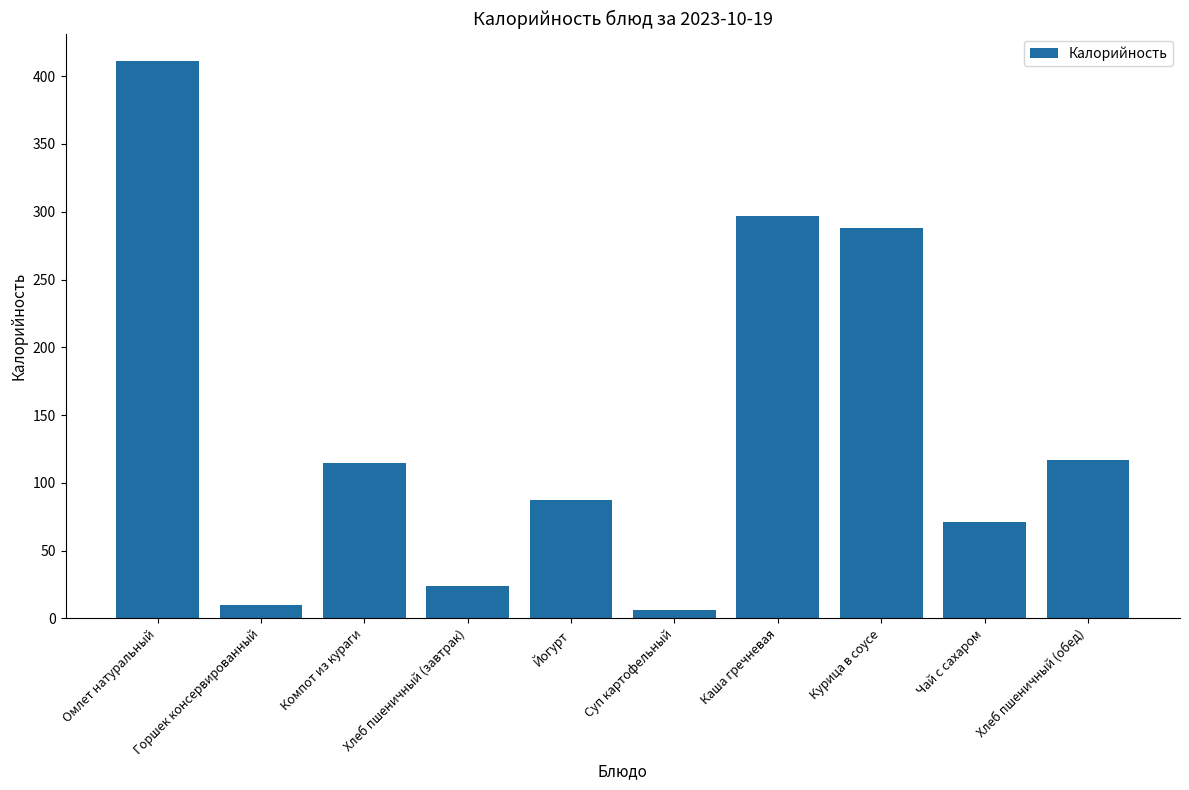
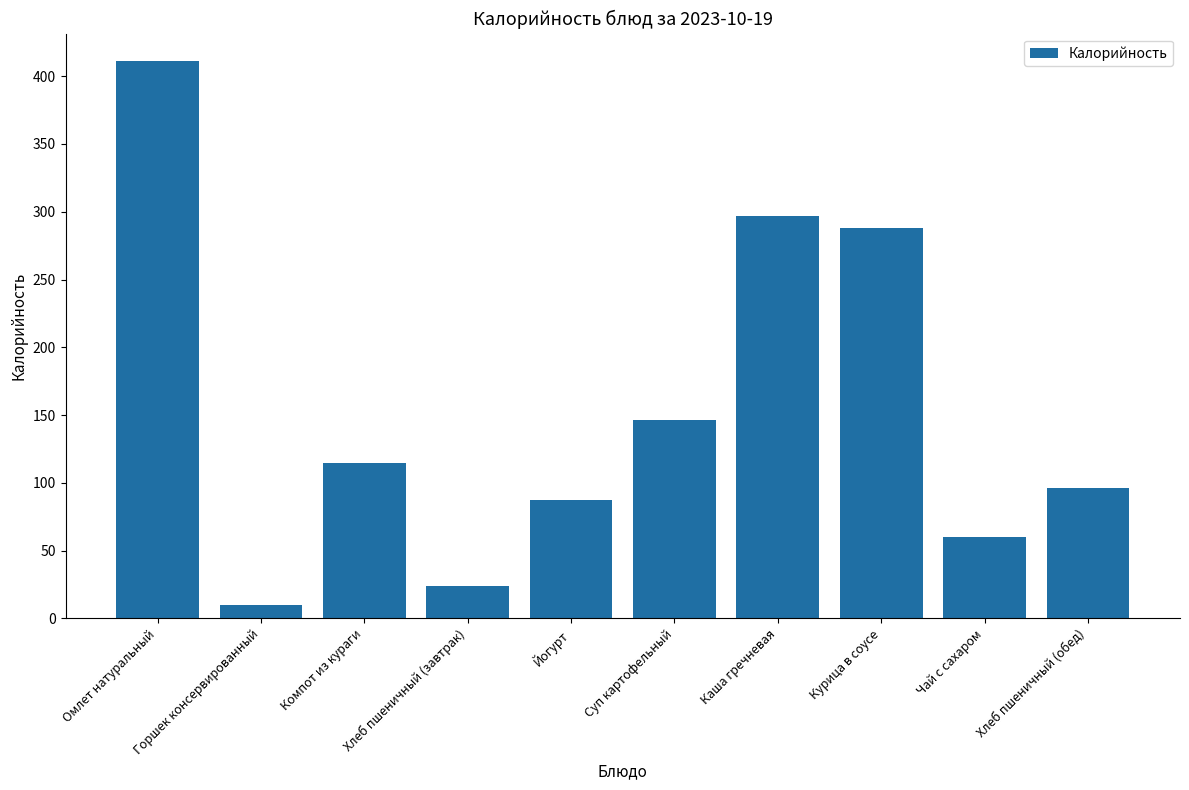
  {
    "Омлет натуральный": 411,
    "Горшек консервированный": 10,
    "Компот из кураги": 115,
    "Хлеб пшеничный (завтрак)": 24,
    "Йогурт": 87,
-   "Суп картофельный": 6,
+   "Суп картофельный": 146,
    "Каша гречневая": 297,
    "Курица в соусе": 288,
-   "Чай с сахаром": 71,
-   "Хлеб пшеничный (обед)": 117
+   "Чай с сахаром": 60,
+   "Хлеб пшеничный (обед)": 96
  }
